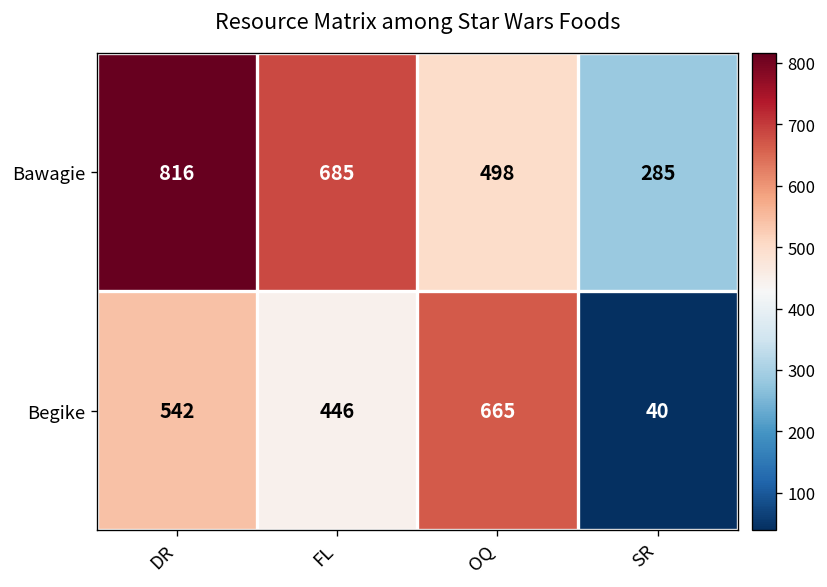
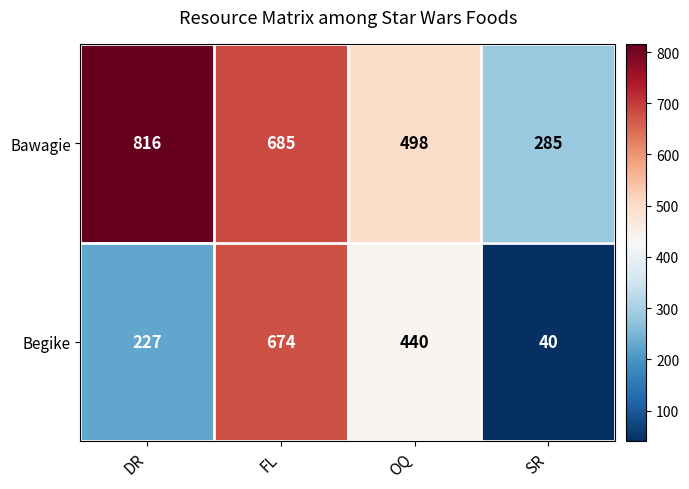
  {
    "Bawagie": {
      "DR": 816,
      "FL": 685,
      "OQ": 498,
      "SR": 285
    },
    "Begike": {
-     "DR": 542,
-     "FL": 446,
-     "OQ": 665,
+     "DR": 227,
+     "FL": 674,
+     "OQ": 440,
      "SR": 40
    }
  }
